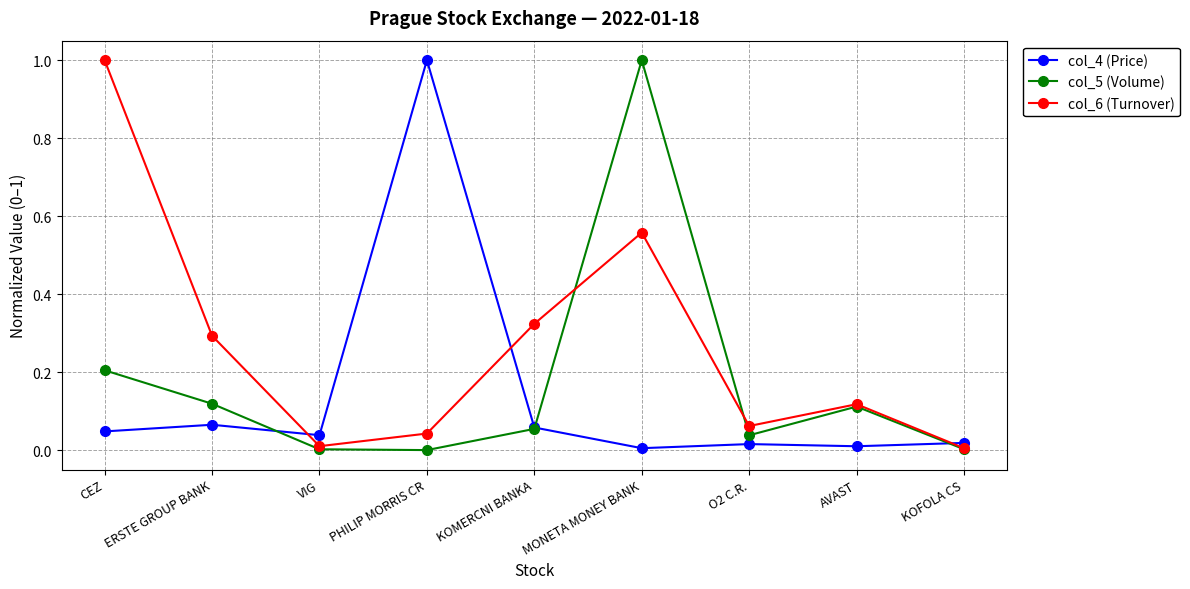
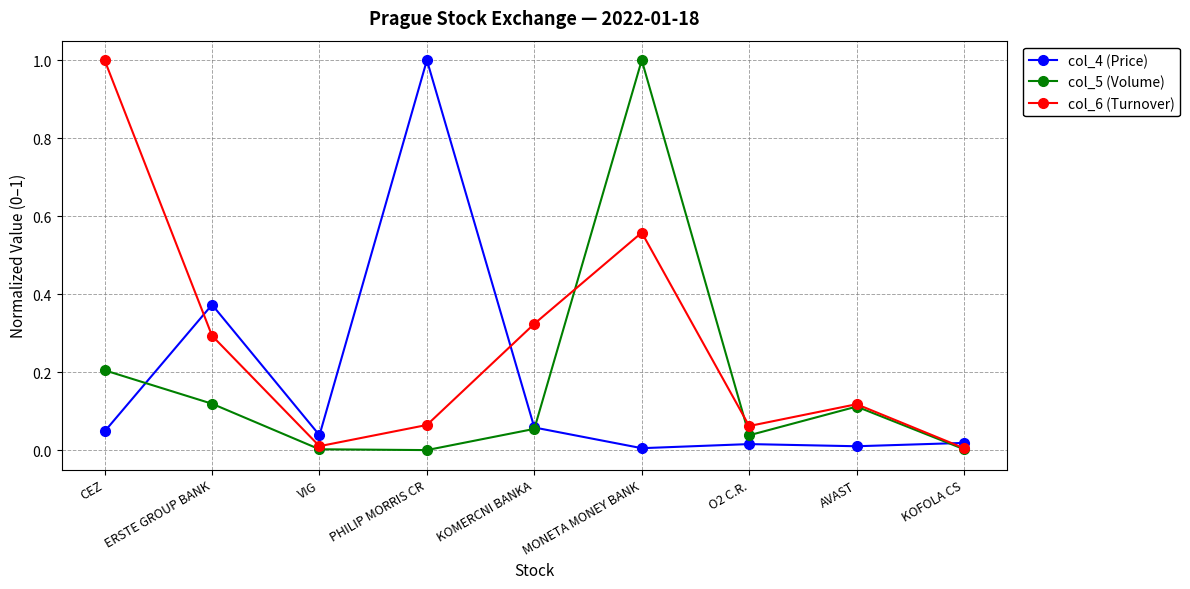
  {
    "col_4 (Price)": {
      "CEZ": 0.05,
-     "ERSTE GROUP BANK": 0.07,
+     "ERSTE GROUP BANK": 0.37,
      "VIG": 0.04,
      "PHILIP MORRIS CR": 1.00,
      "MONETA MONEY BANK": 0.01,
      "O2 C.R.": 0.02,
      "AVAST": 0.01,
      "KOFOLA CS": 0.02
    },
    "col_5 (Volume)": {
      "CEZ": 0.21,
      "ERSTE GROUP BANK": 0.12,
      "VIG": 0.00,
      "PHILIP MORRIS CR": 0.00,
      "MONETA MONEY BANK": 1.00,
      "O2 C.R.": 0.04
    },
    "col_6 (Turnover)": {
      "CEZ": 1.00,
      "ERSTE GROUP BANK": 0.29,
      "VIG": 0.01,
-     "PHILIP MORRIS CR": 0.04,
+     "PHILIP MORRIS CR": 0.07,
      "KOMERCNI BANKA": 0.32,
      "MONETA MONEY BANK": 0.56,
      "O2 C.R.": 0.06
    }
  }
